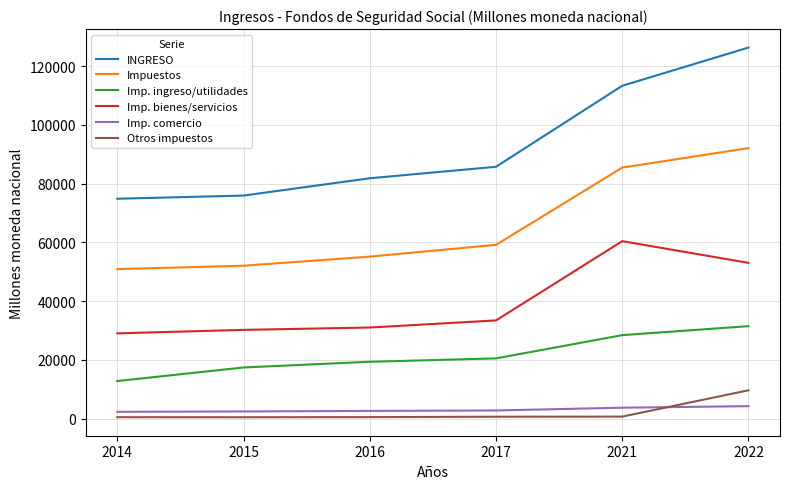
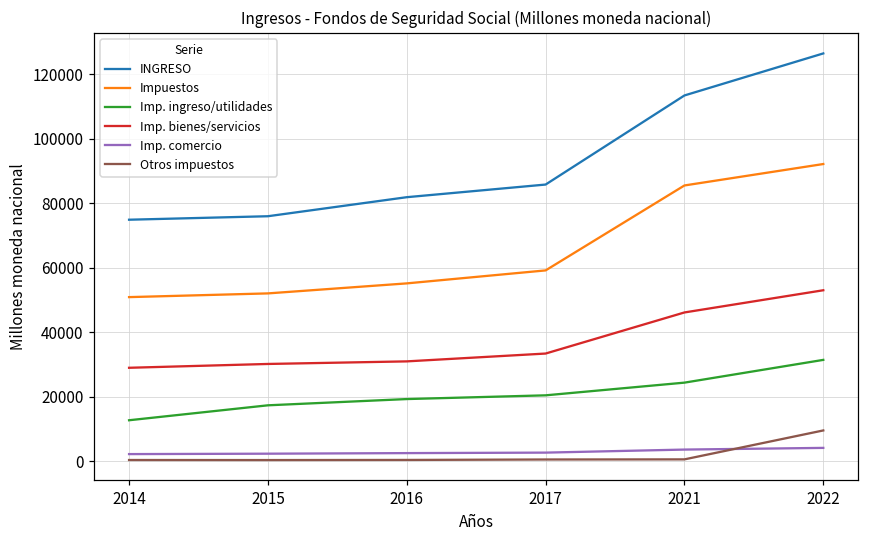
  {
    "INGRESO": {
      "2014": 75000,
      "2015": 76000,
      "2016": 82000,
      "2017": 86000,
      "2021": 113000,
      "2022": 126000
    },
    "Impuestos": {
      "2014": 51000,
      "2015": 52000,
      "2016": 55000,
      "2017": 59000,
      "2021": 85000,
      "2022": 92000
    },
    "Imp. ingreso/utilidades": {
      "2014": 13000,
      "2015": 17000,
      "2016": 19000,
      "2017": 20000,
-     "2021": 28000,
+     "2021": 24000,
      "2022": 31000
    },
    "Imp. bienes/servicios": {
      "2014": 29000,
      "2015": 30000,
      "2016": 31000,
      "2017": 33000,
-     "2021": 60000,
+     "2021": 46000,
      "2022": 53000
    },
    "Imp. comercio": {
      "2014": 2000,
      "2015": 2000,
      "2016": 3000,
      "2017": 3000,
      "2021": 4000,
      "2022": 4000
    },
    "Otros impuestos": {
      "2014": 0,
      "2015": 0,
      "2016": 0,
      "2017": 1000,
      "2021": 1000,
      "2022": 10000
    }
  }
